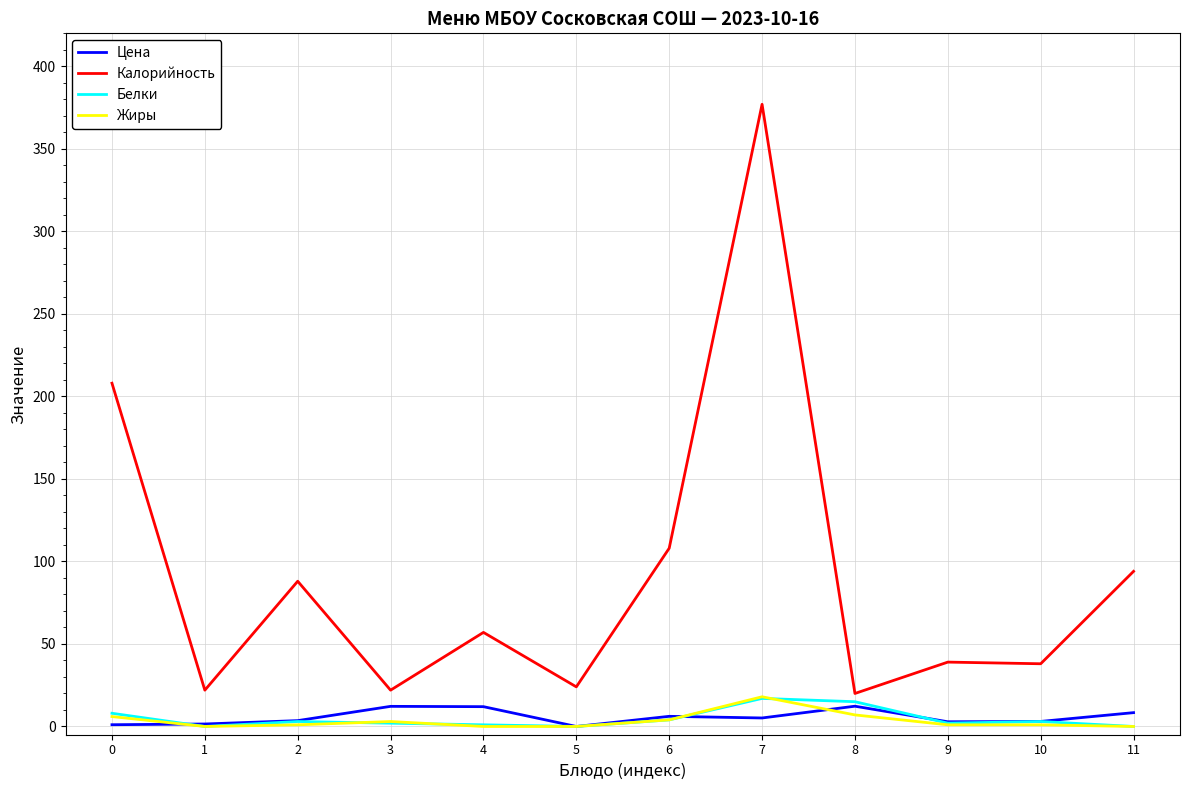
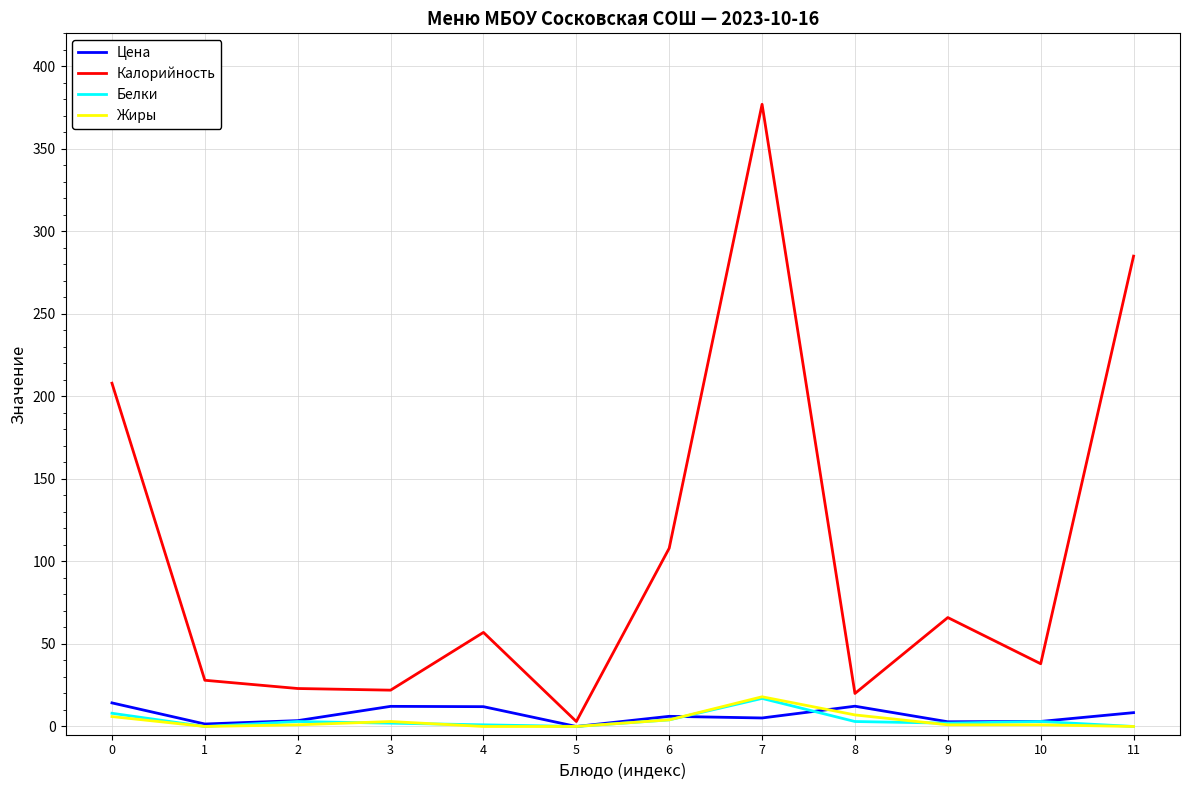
  {
    "Цена": {
-     "0": 1,
+     "0": 14,
      "3": 12,
      "4": 12,
      "6": 6,
      "7": 5,
      "8": 12,
      "11": 8
    },
    "Калорийность": {
      "0": 208,
-     "1": 22,
-     "2": 88,
+     "1": 28,
+     "2": 23,
      "3": 22,
      "4": 57,
-     "5": 24,
+     "5": 3,
      "6": 108,
      "7": 377,
      "8": 20,
-     "9": 39,
+     "9": 66,
      "10": 38,
-     "11": 94
+     "11": 285
    },
    "Белки": {
      "0": 8,
-     "8": 15
+     "8": 3
    },
    "Жиры": {
      "0": 6,
      "2": 1,
      "8": 7,
      "10": 1
    }
  }
